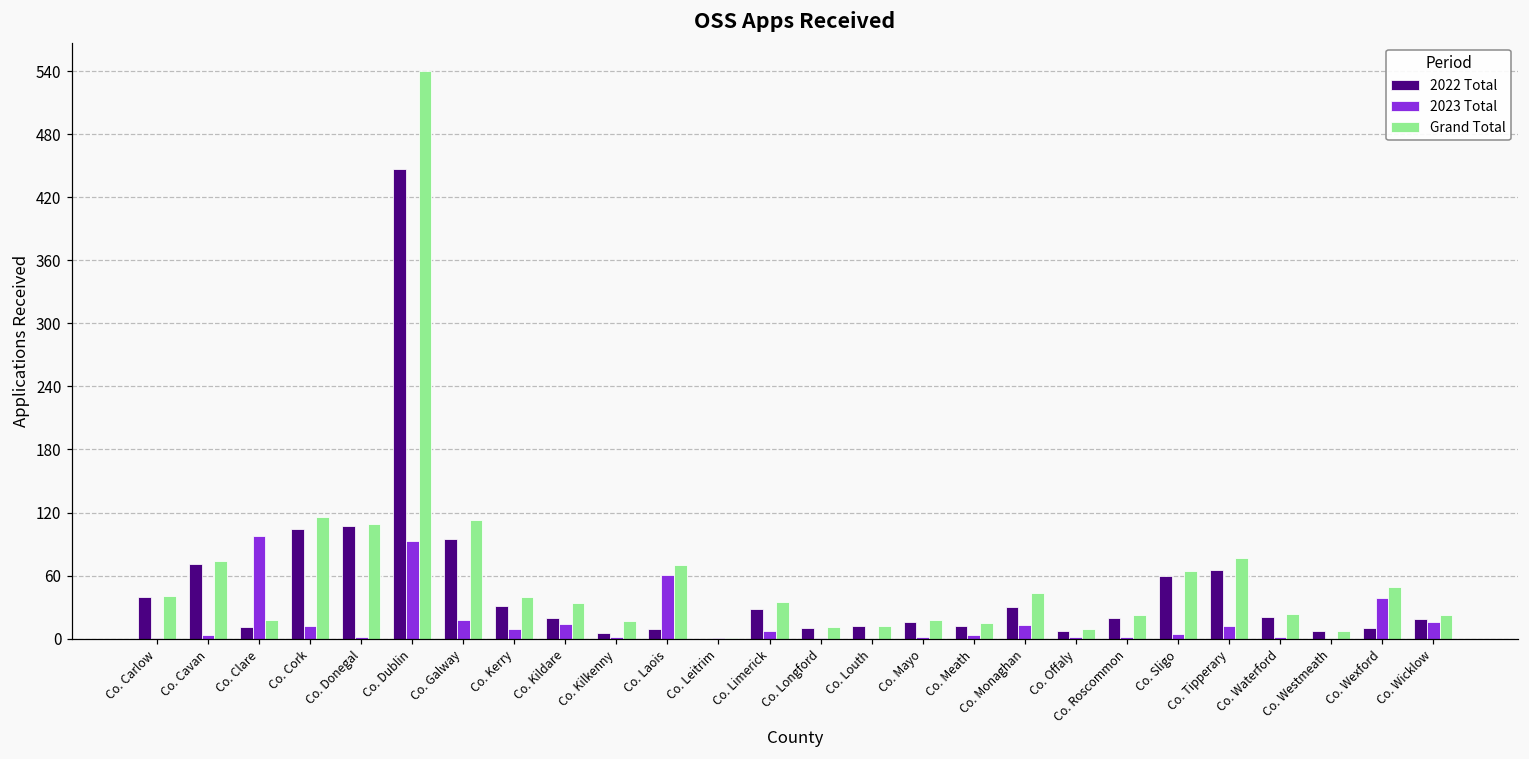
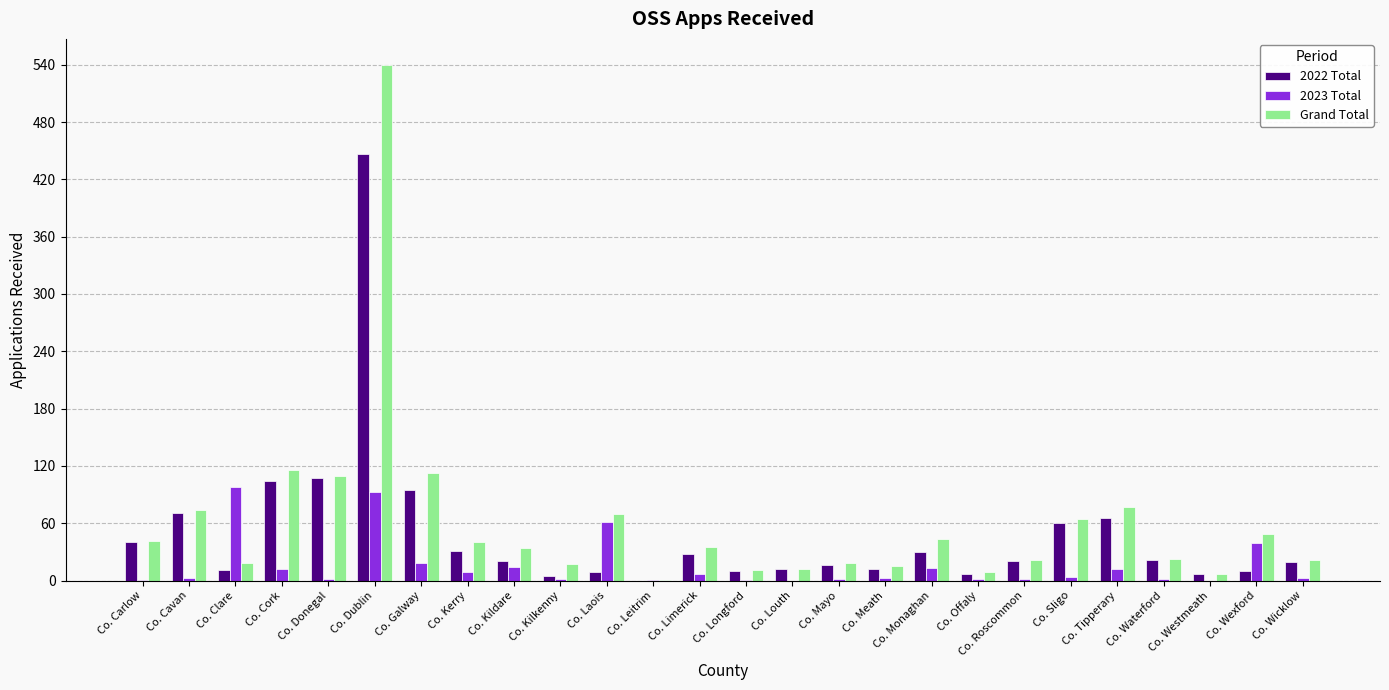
  {
    "2022 Total": {
      "Co. Carlow": 40,
      "Co. Cavan": 70,
      "Co. Clare": 10,
      "Co. Cork": 100,
      "Co. Donegal": 110,
      "Co. Dublin": 450,
      "Co. Galway": 100,
      "Co. Kerry": 30,
      "Co. Kildare": 20,
      "Co. Kilkenny": 10,
      "Co. Laois": 10,
      "Co. Leitrim": 0,
      "Co. Limerick": 30,
      "Co. Longford": 10,
      "Co. Louth": 10,
      "Co. Mayo": 20,
      "Co. Meath": 10,
      "Co. Monaghan": 30,
      "Co. Offaly": 10,
      "Co. Roscommon": 20,
      "Co. Sligo": 60,
      "Co. Tipperary": 70,
      "Co. Waterford": 20,
      "Co. Westmeath": 10,
      "Co. Wexford": 10,
      "Co. Wicklow": 20
    },
    "2023 Total": {
      "Co. Cavan": 0,
      "Co. Clare": 100,
      "Co. Cork": 10,
      "Co. Dublin": 90,
      "Co. Galway": 20,
      "Co. Kerry": 10,
      "Co. Kildare": 10,
      "Co. Laois": 60,
      "Co. Limerick": 10,
      "Co. Louth": 0,
      "Co. Meath": 0,
      "Co. Monaghan": 10,
      "Co. Sligo": 0,
      "Co. Tipperary": 10,
      "Co. Westmeath": 0,
      "Co. Wexford": 40,
-     "Co. Wicklow": 20
+     "Co. Wicklow": 0
    },
    "Grand Total": {
      "Co. Carlow": 40,
      "Co. Cavan": 70,
      "Co. Clare": 20,
      "Co. Cork": 120,
      "Co. Donegal": 110,
      "Co. Dublin": 540,
      "Co. Galway": 110,
      "Co. Kerry": 40,
      "Co. Kildare": 30,
      "Co. Kilkenny": 20,
      "Co. Laois": 70,
      "Co. Limerick": 40,
      "Co. Longford": 10,
      "Co. Louth": 10,
      "Co. Mayo": 20,
      "Co. Meath": 20,
      "Co. Monaghan": 40,
      "Co. Offaly": 10,
      "Co. Roscommon": 20,
      "Co. Sligo": 60,
      "Co. Tipperary": 80,
      "Co. Waterford": 20,
      "Co. Westmeath": 10,
      "Co. Wexford": 50,
      "Co. Wicklow": 20
    }
  }
